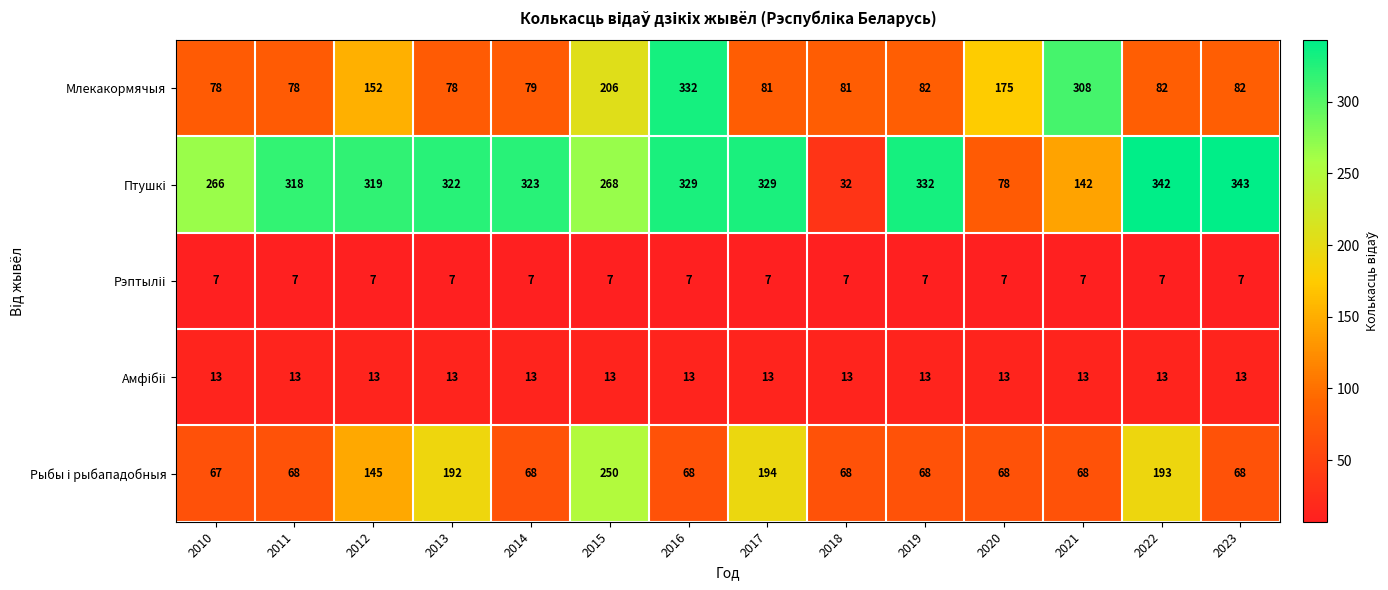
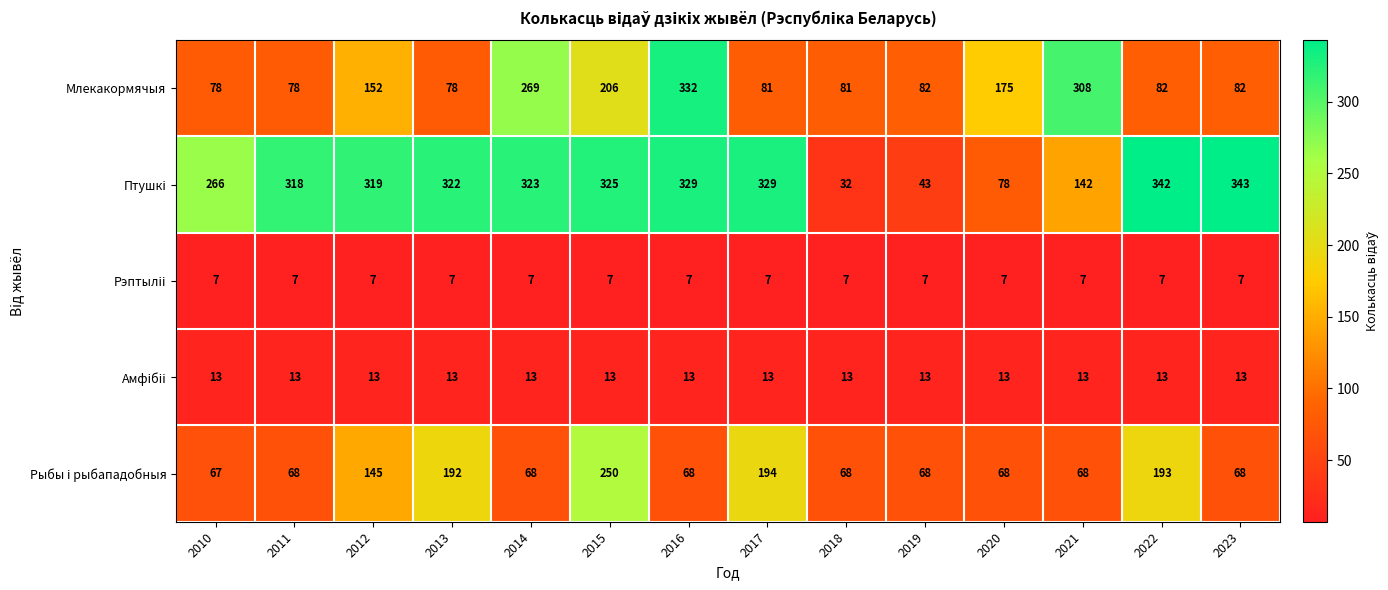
  {
    "Млекакормячыя": {
      "2010": 78,
      "2011": 78,
      "2012": 152,
      "2013": 78,
-     "2014": 79,
+     "2014": 269,
      "2015": 206,
      "2016": 332,
      "2017": 81,
      "2018": 81,
      "2019": 82,
      "2020": 175,
      "2021": 308,
      "2022": 82,
      "2023": 82
    },
    "Птушкі": {
      "2010": 266,
      "2011": 318,
      "2012": 319,
      "2013": 322,
      "2014": 323,
-     "2015": 268,
+     "2015": 325,
      "2016": 329,
      "2017": 329,
      "2018": 32,
-     "2019": 332,
+     "2019": 43,
      "2020": 78,
      "2021": 142,
      "2022": 342,
      "2023": 343
    },
    "Рэптыліі": {
      "2010": 7,
      "2011": 7,
      "2012": 7,
      "2013": 7,
      "2014": 7,
      "2015": 7,
      "2016": 7,
      "2017": 7,
      "2018": 7,
      "2019": 7,
      "2020": 7,
      "2021": 7,
      "2022": 7,
      "2023": 7
    },
    "Амфібіі": {
      "2010": 13,
      "2011": 13,
      "2012": 13,
      "2013": 13,
      "2014": 13,
      "2015": 13,
      "2016": 13,
      "2017": 13,
      "2018": 13,
      "2019": 13,
      "2020": 13,
      "2021": 13,
      "2022": 13,
      "2023": 13
    },
    "Рыбы і рыбападобныя": {
      "2010": 67,
      "2011": 68,
      "2012": 145,
      "2013": 192,
      "2014": 68,
      "2015": 250,
      "2016": 68,
      "2017": 194,
      "2018": 68,
      "2019": 68,
      "2020": 68,
      "2021": 68,
      "2022": 193,
      "2023": 68
    }
  }
